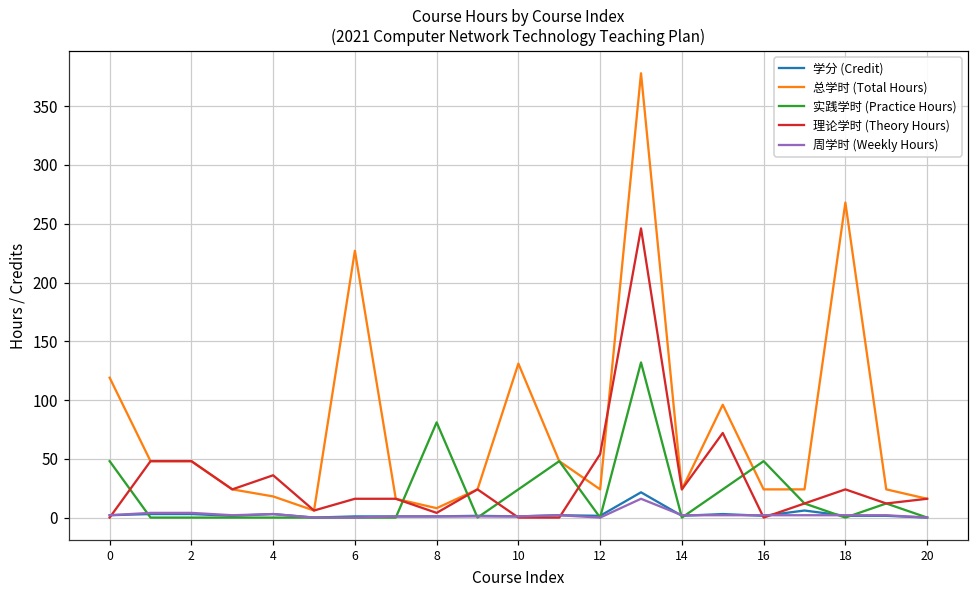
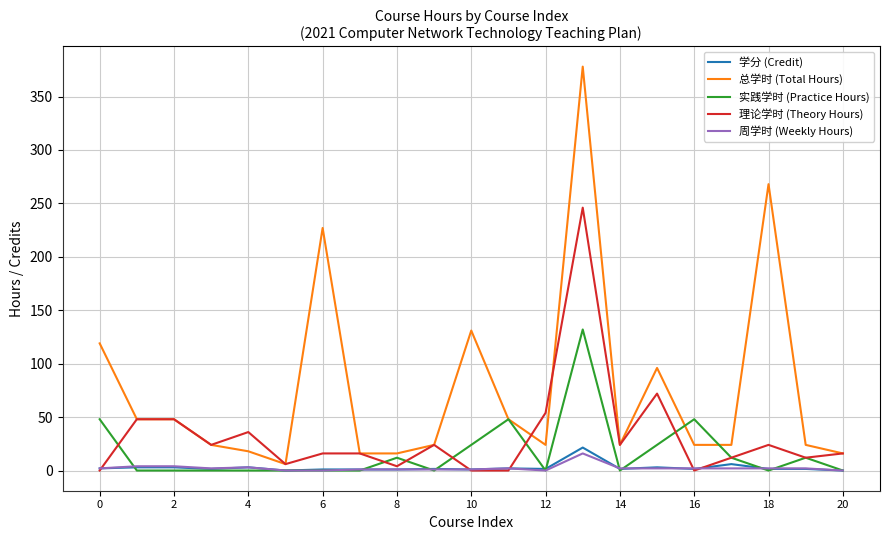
  {
    "总学时 (Total Hours)": {
      "0": 119,
      "4": 18,
      "6": 227,
-     "8": 8,
+     "8": 16,
      "10": 131,
      "12": 24,
      "16": 24,
      "18": 268
    },
    "实践学时 (Practice Hours)": {
      "0": 48,
      "4": 0,
-     "8": 81,
+     "8": 12,
      "10": 24,
      "16": 48
    },
    "理论学时 (Theory Hours)": {
      "4": 36,
      "6": 16,
      "8": 4,
      "12": 54,
      "18": 24
    }
  }
